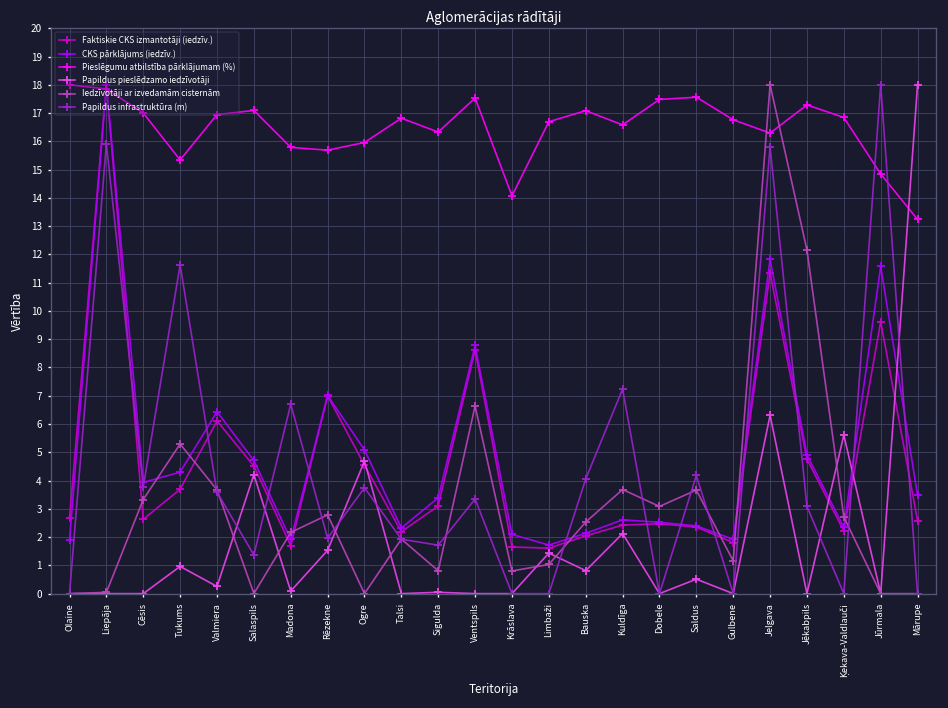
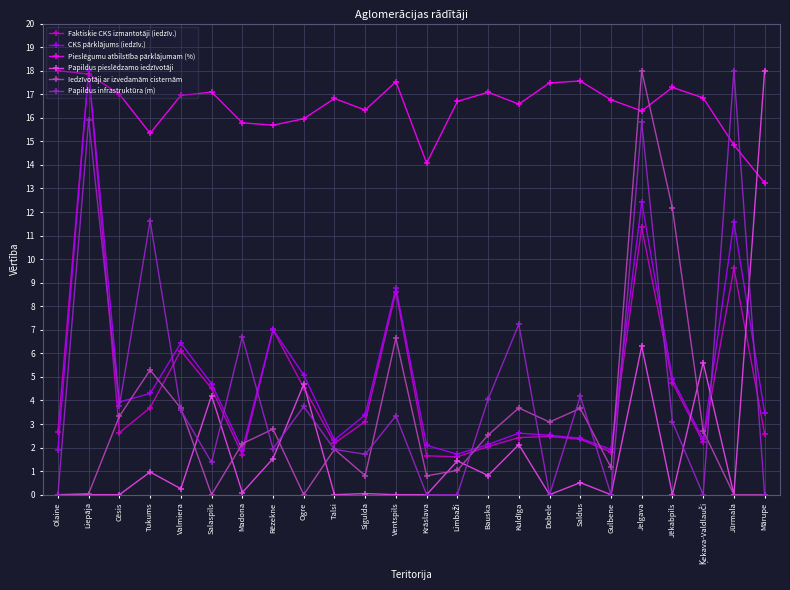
  {
    "Faktiskie CKS izmantotāji (iedzīv.)": {
      "Olaine": 2.7,
      "Cēsis": 2.6,
      "Tukums": 3.7,
      "Valmiera": 6.1,
      "Salaspils": 4.5,
      "Madona": 1.7,
      "Ogre": 4.5,
      "Talsi": 2.2,
      "Sigulda": 3.1,
      "Ventspils": 8.6,
      "Krāslava": 1.7,
      "Limbaži": 1.6,
      "Kuldīga": 2.4,
      "Gulbene": 1.8,
      "Jelgava": 11.3,
      "Jēkabpils": 4.8,
      "Ķekava-Valdlauči": 2.2,
      "Jūrmala": 9.6,
      "Mārupe": 2.6
    },
    "CKS pārklājums (iedzīv.)": {
      "Olaine": 1.9,
      "Cēsis": 3.9,
      "Tukums": 4.3,
      "Valmiera": 6.4,
      "Salaspils": 4.7,
      "Madona": 1.9,
      "Ogre": 5.1,
      "Talsi": 2.3,
      "Sigulda": 3.4,
      "Ventspils": 8.8,
      "Krāslava": 2.1,
      "Limbaži": 1.7,
      "Kuldīga": 2.6,
      "Gulbene": 1.9,
-     "Jelgava": 11.8,
+     "Jelgava": 12.4,
      "Jēkabpils": 4.9,
      "Ķekava-Valdlauči": 2.3,
      "Jūrmala": 11.6,
      "Mārupe": 3.5
    },
    "Pieslēgumu atbilstība pārklājumam (%)": {
      "Tukums": 15.3,
      "Salaspils": 17.1,
      "Madona": 15.8,
      "Rēzekne": 15.7,
      "Ogre": 16.0,
      "Talsi": 16.8,
      "Sigulda": 16.3,
      "Ventspils": 17.5,
      "Krāslava": 14.1,
      "Limbaži": 16.7,
      "Bauska": 17.1,
      "Kuldīga": 16.6,
      "Dobele": 17.5,
      "Saldus": 17.6,
      "Gulbene": 16.8,
      "Jelgava": 16.3,
      "Jēkabpils": 17.3,
      "Ķekava-Valdlauči": 16.8,
      "Jūrmala": 14.8,
      "Mārupe": 13.2
    },
    "Papildus pieslēdzamo iedzīvotāji": {
      "Cēsis": 0.0,
      "Tukums": 1.0,
      "Valmiera": 0.3,
      "Salaspils": 4.2,
      "Madona": 0.1,
      "Rēzekne": 1.5,
      "Ogre": 4.7,
      "Talsi": 0.0,
      "Sigulda": 0.0,
      "Ventspils": 0.0,
      "Limbaži": 1.4,
      "Bauska": 0.8,
      "Kuldīga": 2.1,
      "Saldus": 0.5,
      "Jelgava": 6.3,
      "Jēkabpils": 0.0,
      "Ķekava-Valdlauči": 5.6,
      "Mārupe": 18.0
    }
  }
